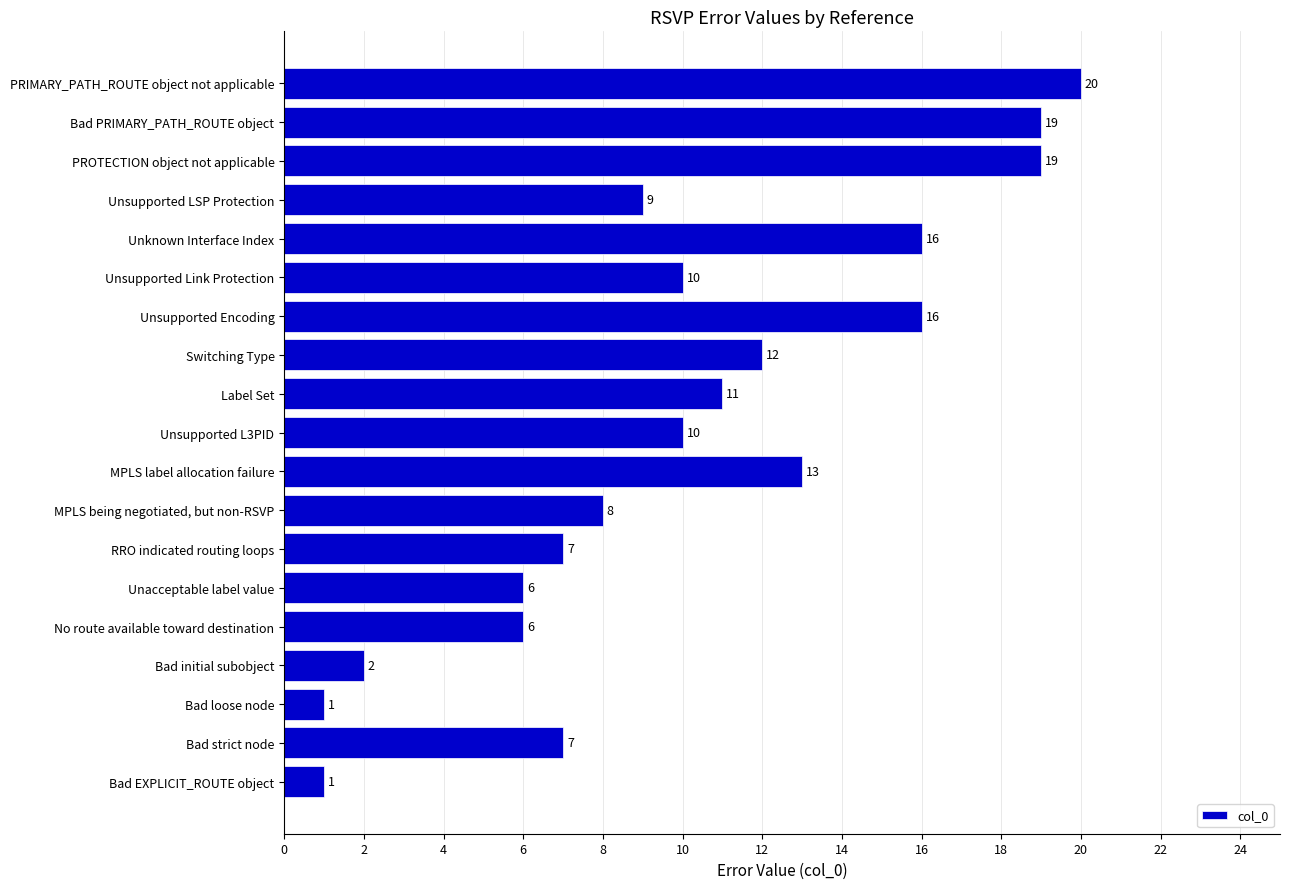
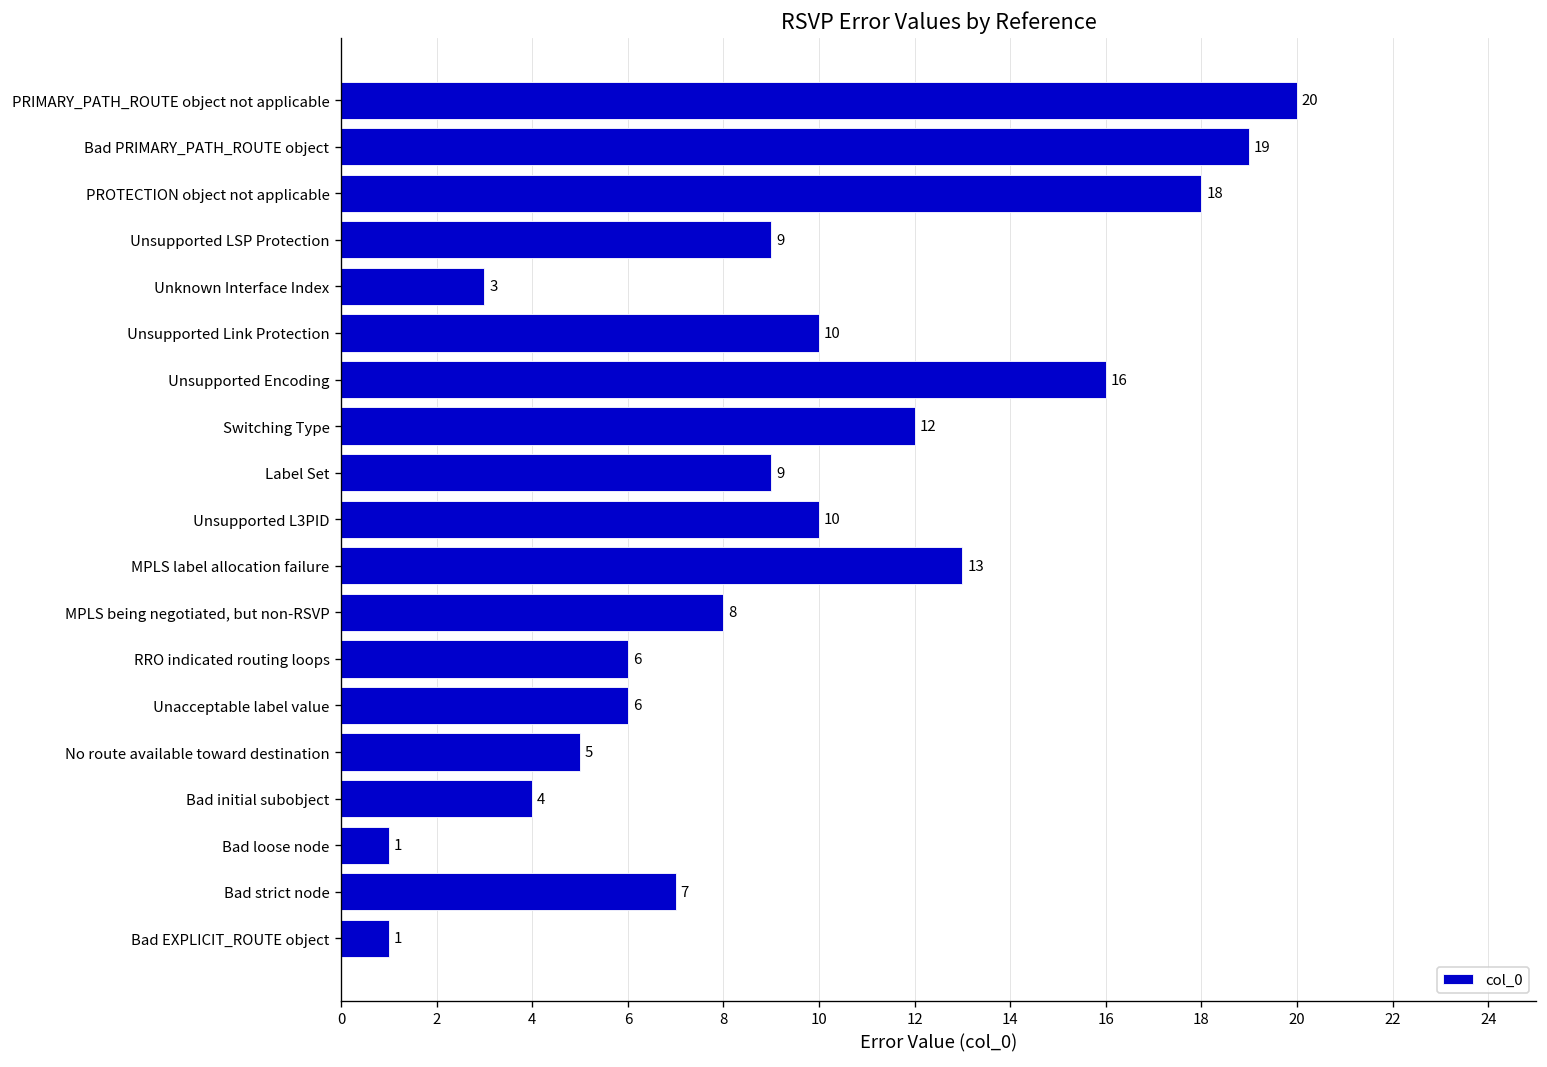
  {
    "PRIMARY_PATH_ROUTE object not applicable": 20,
    "Bad PRIMARY_PATH_ROUTE object": 19,
-   "PROTECTION object not applicable": 19,
+   "PROTECTION object not applicable": 18,
    "Unsupported LSP Protection": 9,
-   "Unknown Interface Index": 16,
+   "Unknown Interface Index": 3,
    "Unsupported Link Protection": 10,
    "Unsupported Encoding": 16,
    "Switching Type": 12,
-   "Label Set": 11,
+   "Label Set": 9,
    "Unsupported L3PID": 10,
    "MPLS label allocation failure": 13,
    "MPLS being negotiated, but non-RSVP": 8,
-   "RRO indicated routing loops": 7,
+   "RRO indicated routing loops": 6,
    "Unacceptable label value": 6,
-   "No route available toward destination": 6,
-   "Bad initial subobject": 2,
+   "No route available toward destination": 5,
+   "Bad initial subobject": 4,
    "Bad loose node": 1,
    "Bad strict node": 7,
    "Bad EXPLICIT_ROUTE object": 1
  }
